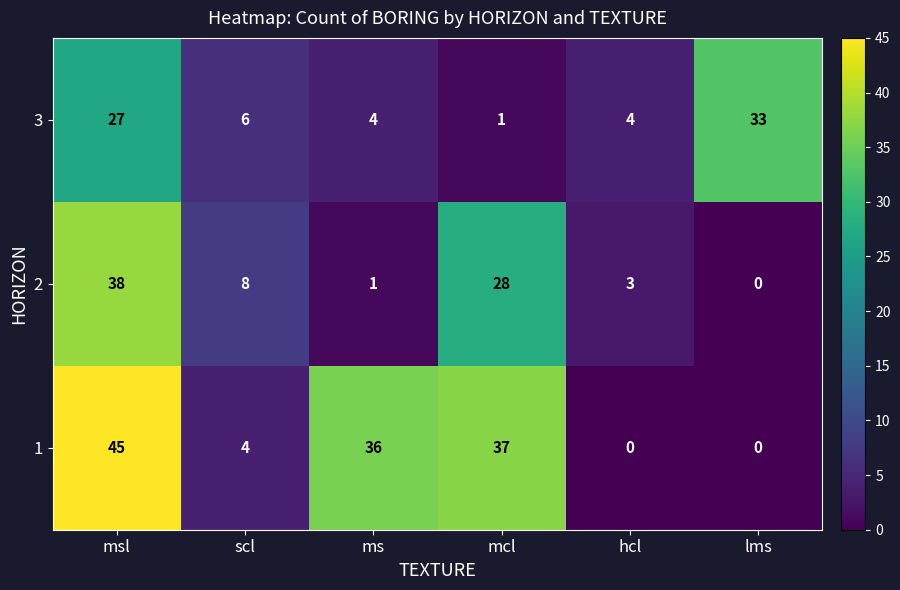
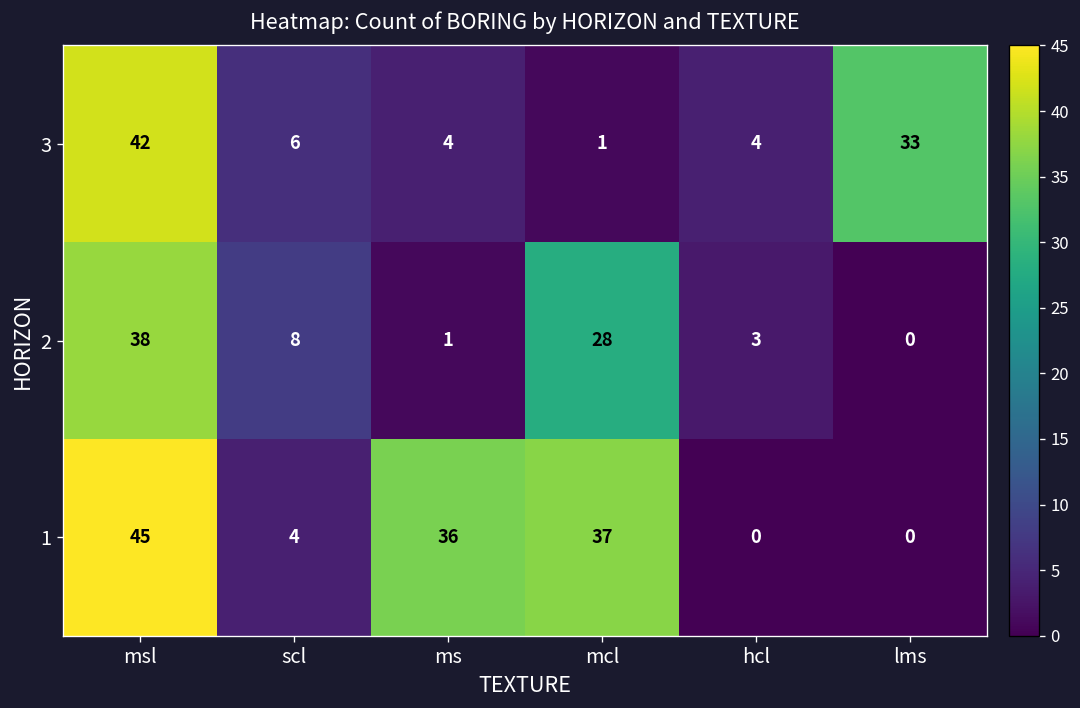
  {
    "3": {
-     "msl": 27,
+     "msl": 42,
      "scl": 6,
      "ms": 4,
      "mcl": 1,
      "hcl": 4,
      "lms": 33
    },
    "2": {
      "msl": 38,
      "scl": 8,
      "ms": 1,
      "mcl": 28,
      "hcl": 3,
      "lms": 0
    },
    "1": {
      "msl": 45,
      "scl": 4,
      "ms": 36,
      "mcl": 37,
      "hcl": 0,
      "lms": 0
    }
  }
